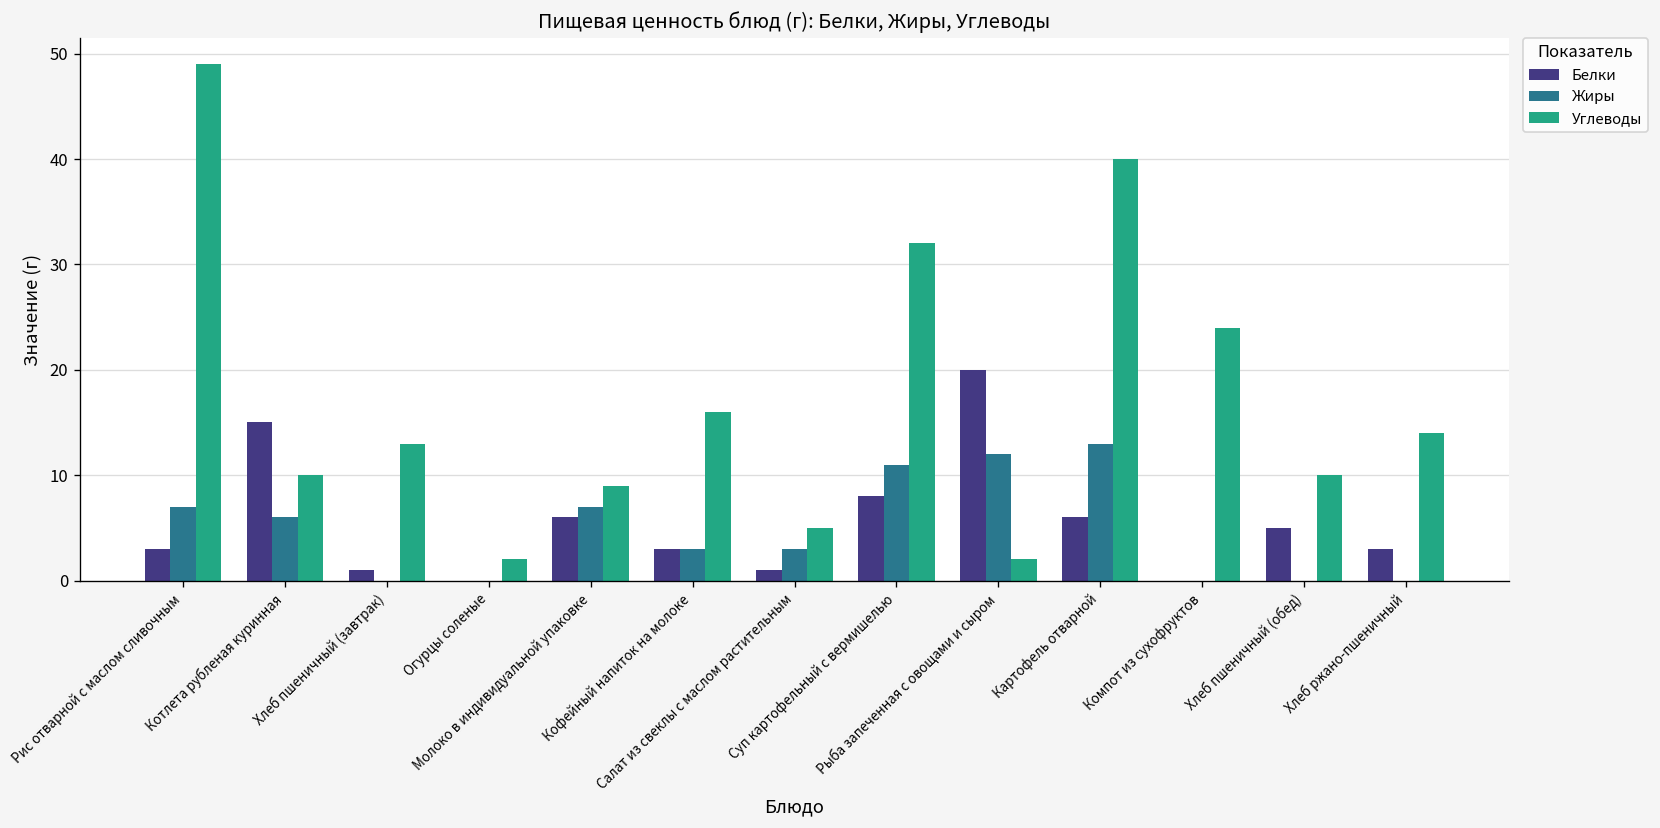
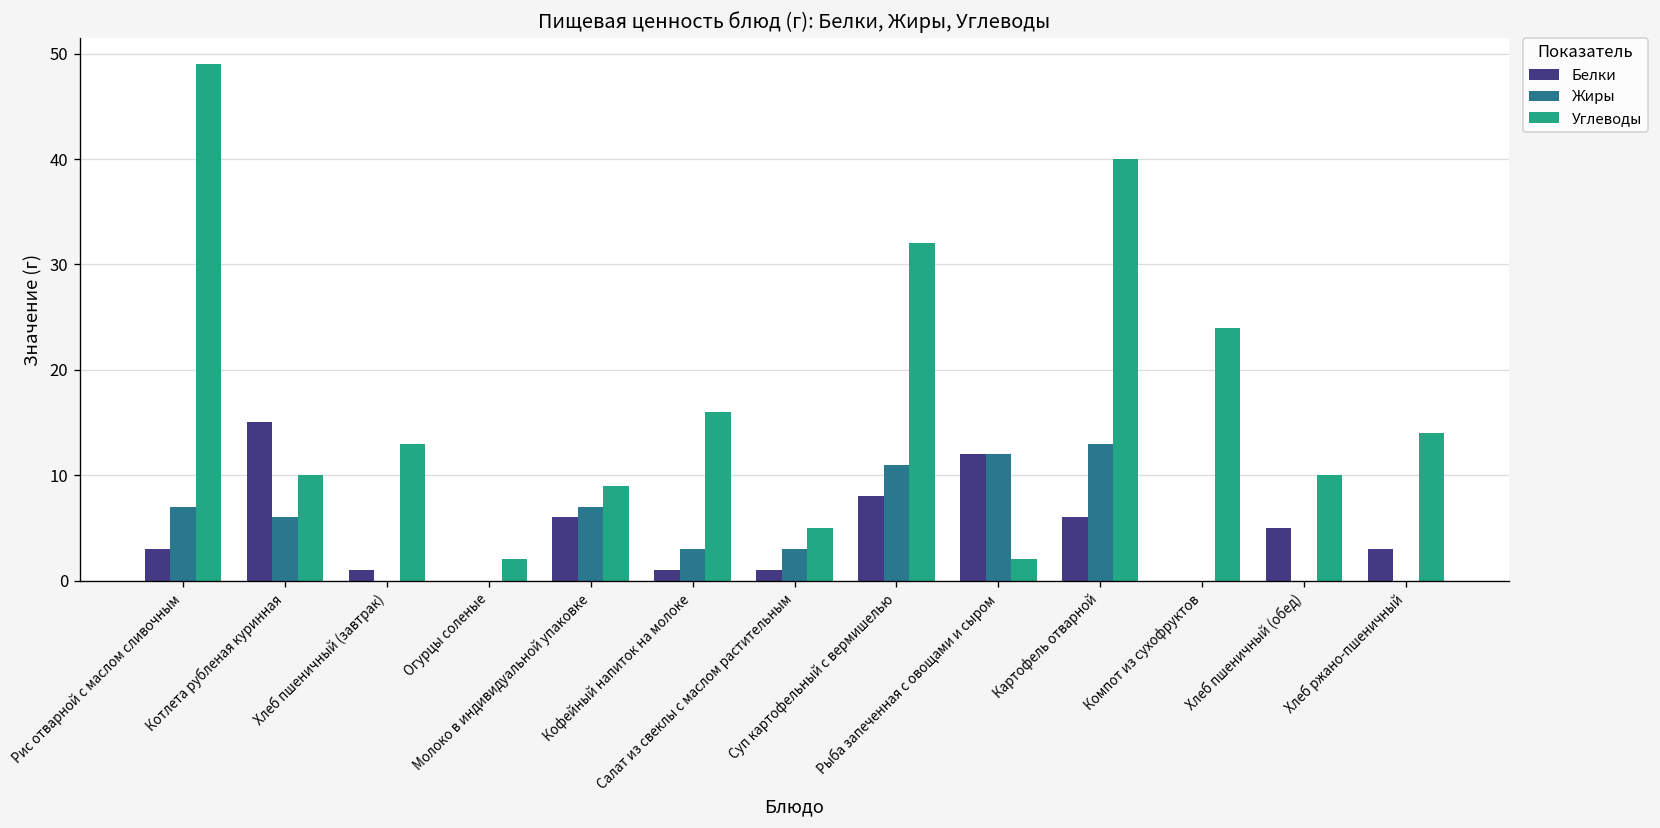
  {
    "Белки": {
      "Рис отварной с маслом сливочным": 3,
      "Котлета рубленая куринная": 15,
      "Хлеб пшеничный (завтрак)": 1,
      "Огурцы соленые": 0,
      "Молоко в индивидуальной упаковке": 6,
-     "Кофейный напиток на молоке": 3,
+     "Кофейный напиток на молоке": 1,
      "Салат из свеклы с маслом растительным": 1,
      "Суп картофельный с вермишелью": 8,
-     "Рыба запеченная с овощами и сыром": 20,
+     "Рыба запеченная с овощами и сыром": 12,
      "Картофель отварной": 6,
      "Компот из сухофруктов": 0,
      "Хлеб пшеничный (обед)": 5,
      "Хлеб ржано-пшеничный": 3
    }
  }
